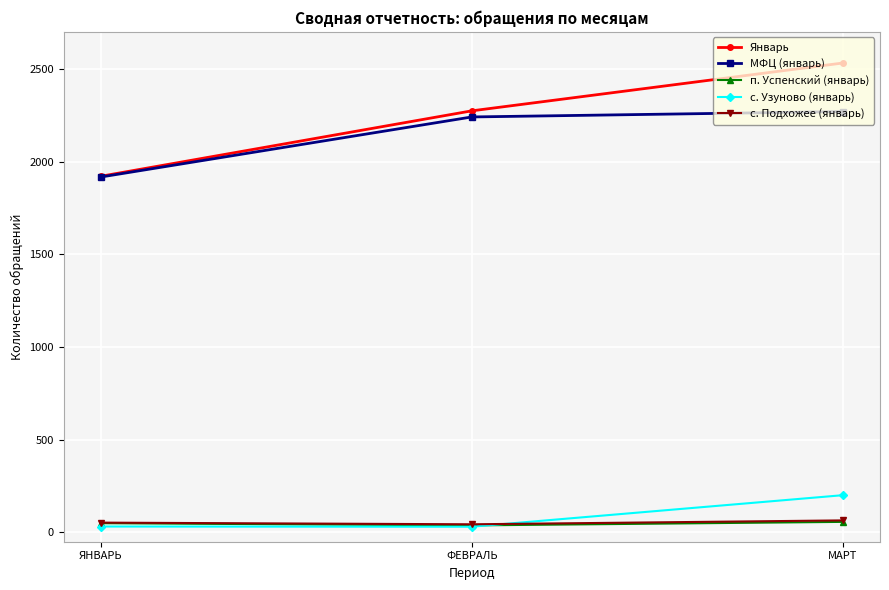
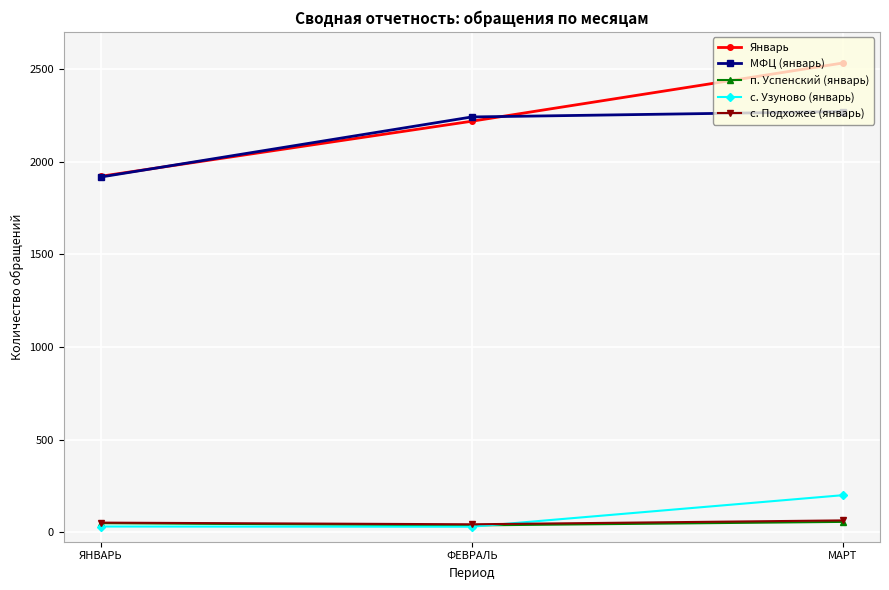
  {
    "Январь": {
-     "ФЕВРАЛЬ": 2270
+     "ФЕВРАЛЬ": 2220
    },
    "МФЦ (январь)": {
      "ФЕВРАЛЬ": 2240
    },
    "с. Узуново (январь)": {
      "ЯНВАРЬ": 30,
      "МАРТ": 200
    }
  }
